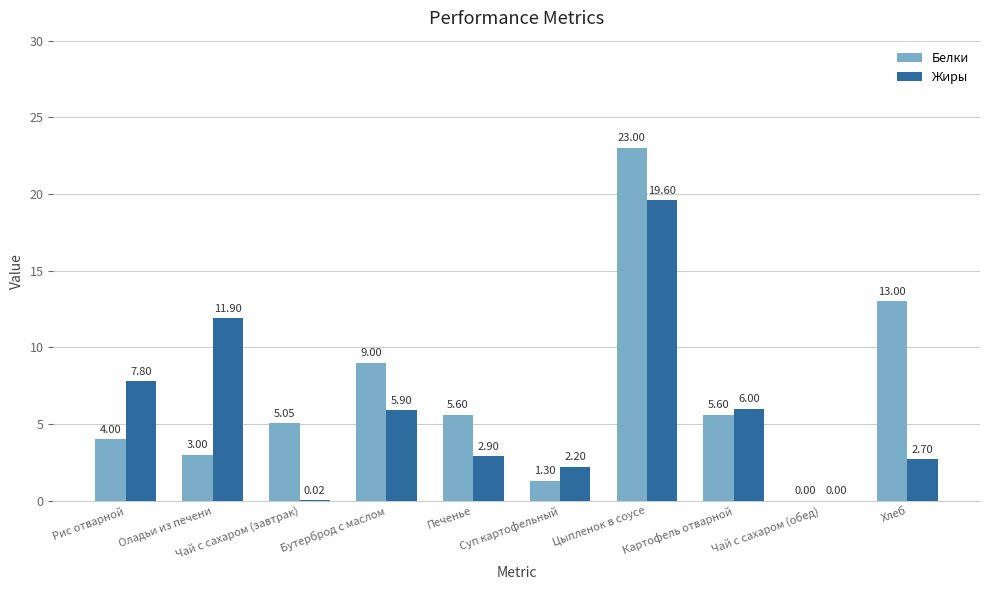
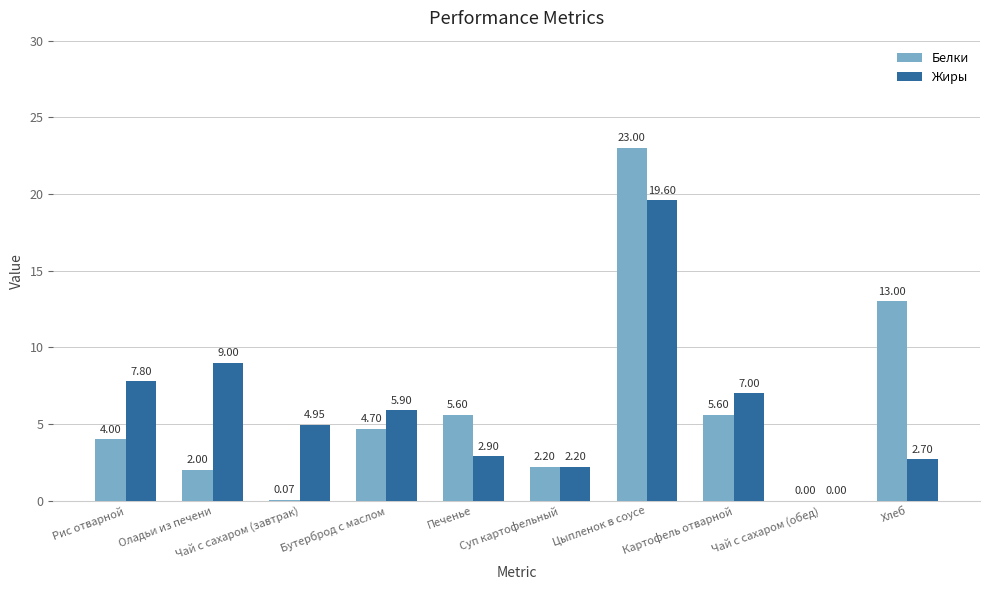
  {
    "Белки": {
      "Рис отварной": 4.00,
-     "Оладьи из печени": 3.00,
-     "Чай с сахаром (завтрак)": 5.05,
-     "Бутерброд с маслом": 9.00,
+     "Оладьи из печени": 2.00,
+     "Чай с сахаром (завтрак)": 0.07,
+     "Бутерброд с маслом": 4.70,
      "Печенье": 5.60,
-     "Суп картофельный": 1.30,
+     "Суп картофельный": 2.20,
      "Цыпленок в соусе": 23.00,
      "Картофель отварной": 5.60,
      "Чай с сахаром (обед)": 0.00,
      "Хлеб": 13.00
    },
    "Жиры": {
      "Рис отварной": 7.80,
-     "Оладьи из печени": 11.90,
-     "Чай с сахаром (завтрак)": 0.02,
+     "Оладьи из печени": 9.00,
+     "Чай с сахаром (завтрак)": 4.95,
      "Бутерброд с маслом": 5.90,
      "Печенье": 2.90,
      "Суп картофельный": 2.20,
      "Цыпленок в соусе": 19.60,
-     "Картофель отварной": 6.00,
+     "Картофель отварной": 7.00,
      "Чай с сахаром (обед)": 0.00,
      "Хлеб": 2.70
    }
  }
